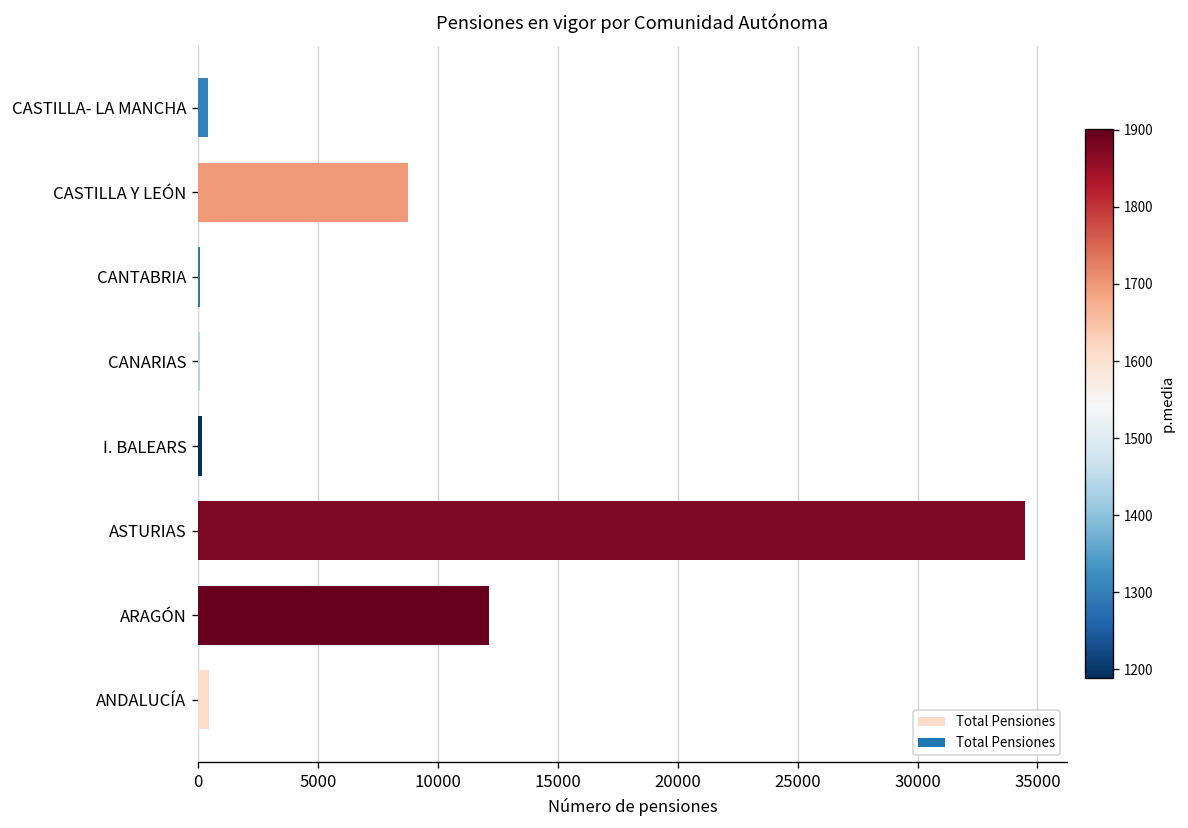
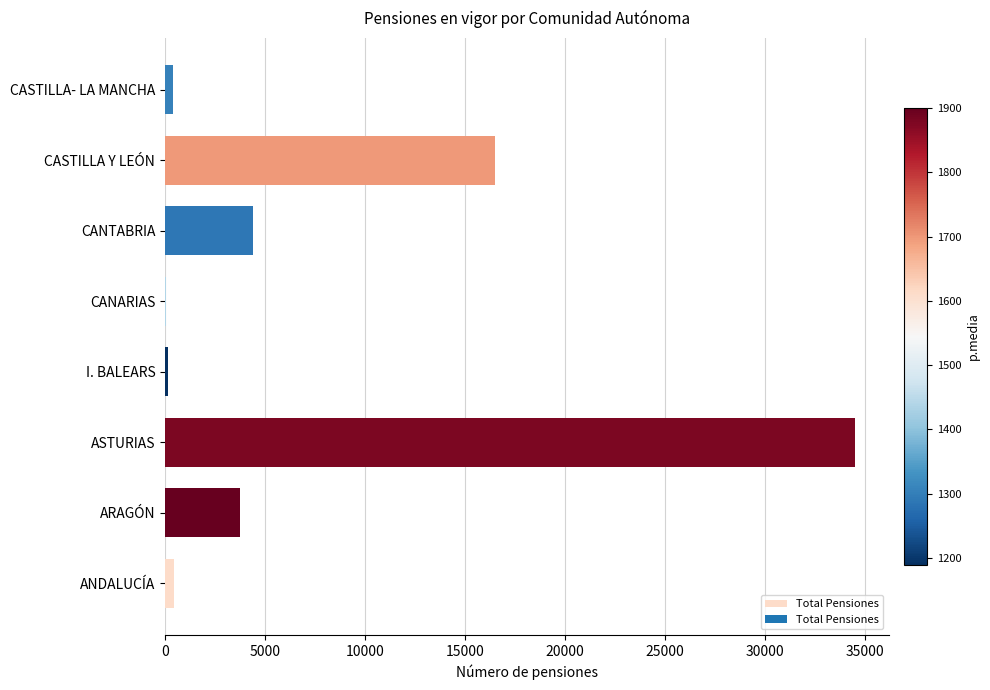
  {
    "CASTILLA- LA MANCHA": 400,
-   "CASTILLA Y LEÓN": 8700,
-   "CANTABRIA": 100,
+   "CASTILLA Y LEÓN": 16500,
+   "CANTABRIA": 4400,
    "I. BALEARS": 200,
    "ASTURIAS": 34500,
-   "ARAGÓN": 12100,
+   "ARAGÓN": 3800,
    "ANDALUCÍA": 400
  }
